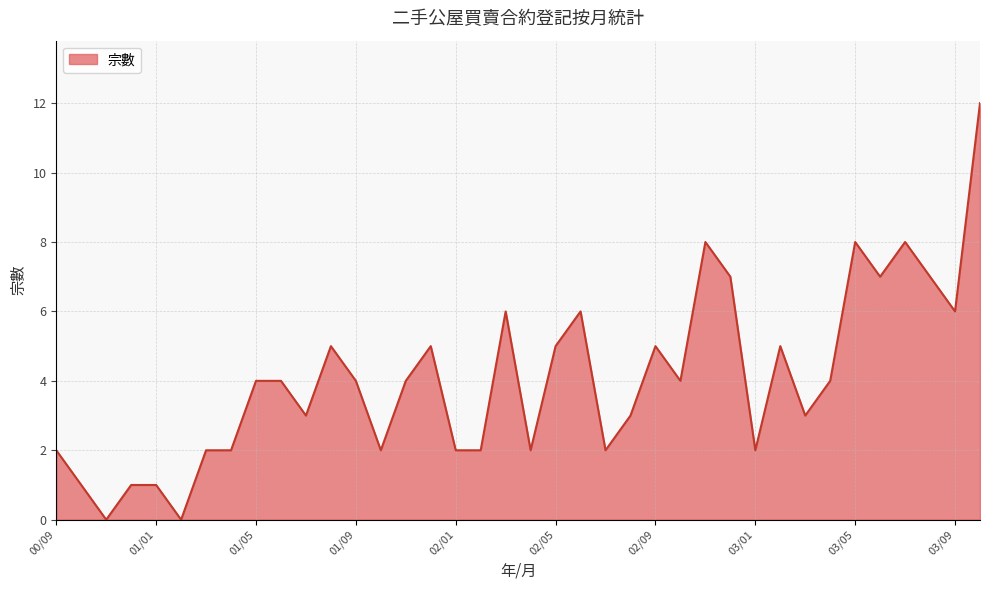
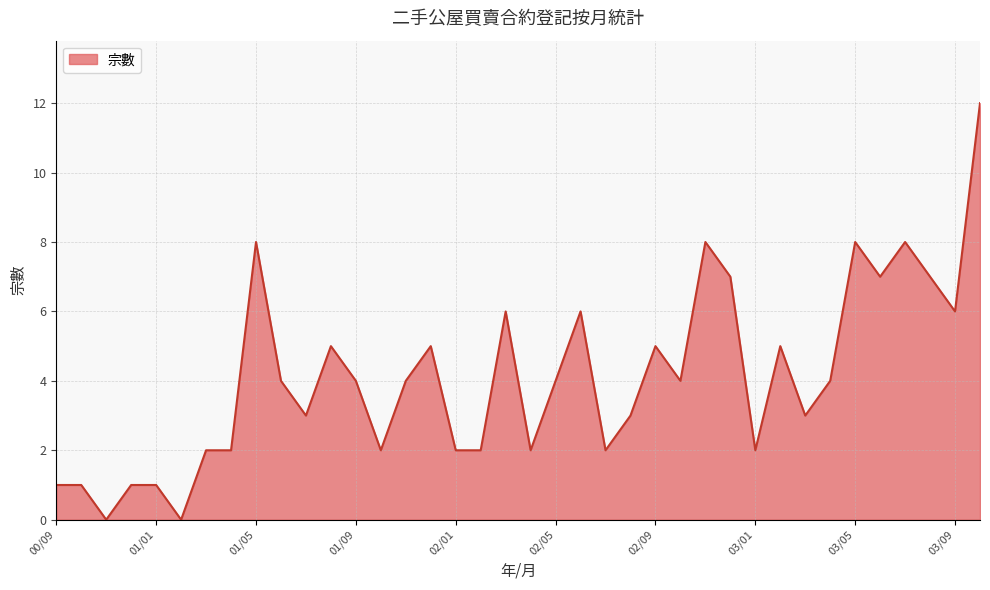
  {
-   "00/09": 2,
+   "00/09": 1,
    "01/01": 1,
-   "01/05": 4,
+   "01/05": 8,
    "01/09": 4,
    "02/01": 2,
-   "02/05": 5,
+   "02/05": 4,
    "02/09": 5,
    "03/01": 2,
    "03/05": 8,
    "03/09": 6
  }
